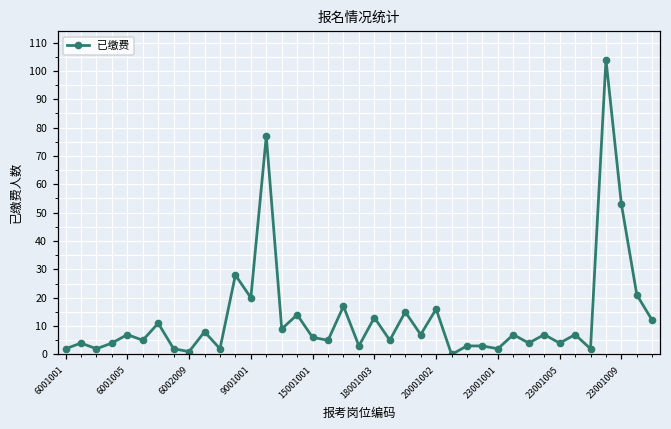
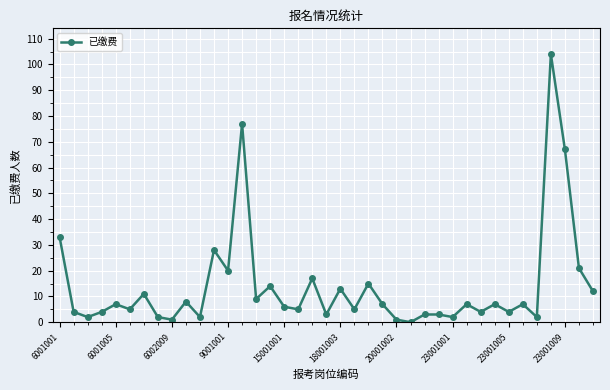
  {
-   "6001001": 2,
+   "6001001": 33,
    "6001005": 7,
    "6002009": 1,
    "9001001": 20,
    "15001001": 6,
    "18001003": 13,
-   "20001002": 16,
+   "20001002": 1,
    "23001001": 2,
    "23001005": 4,
-   "23001009": 53
+   "23001009": 67
  }
